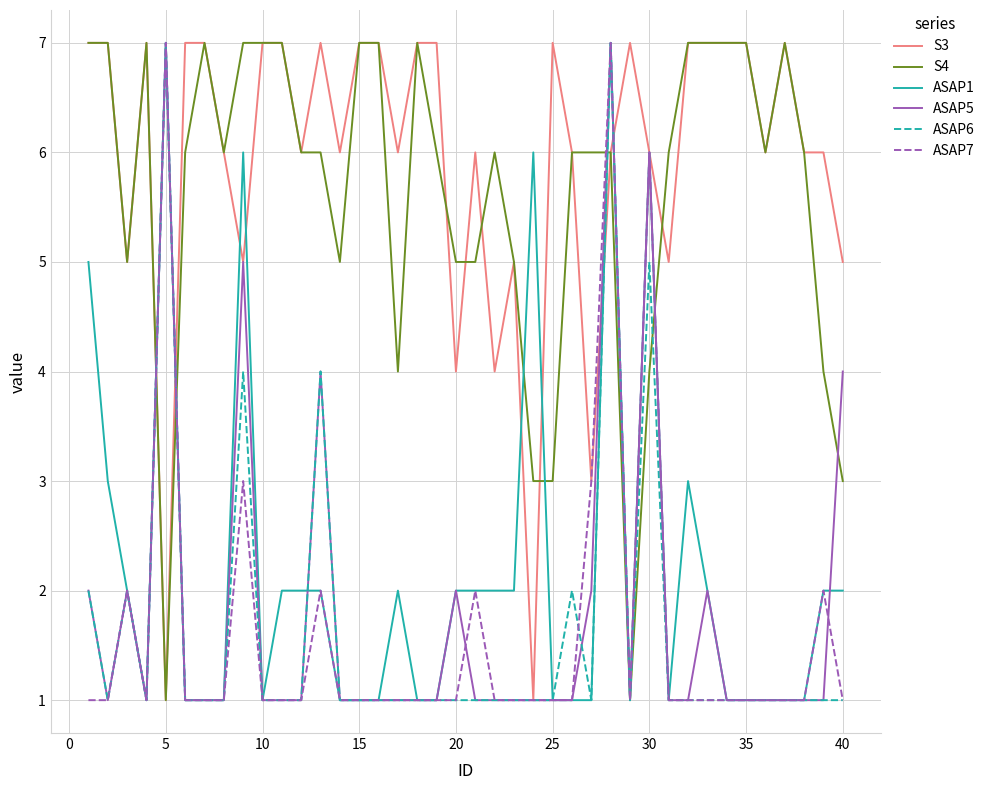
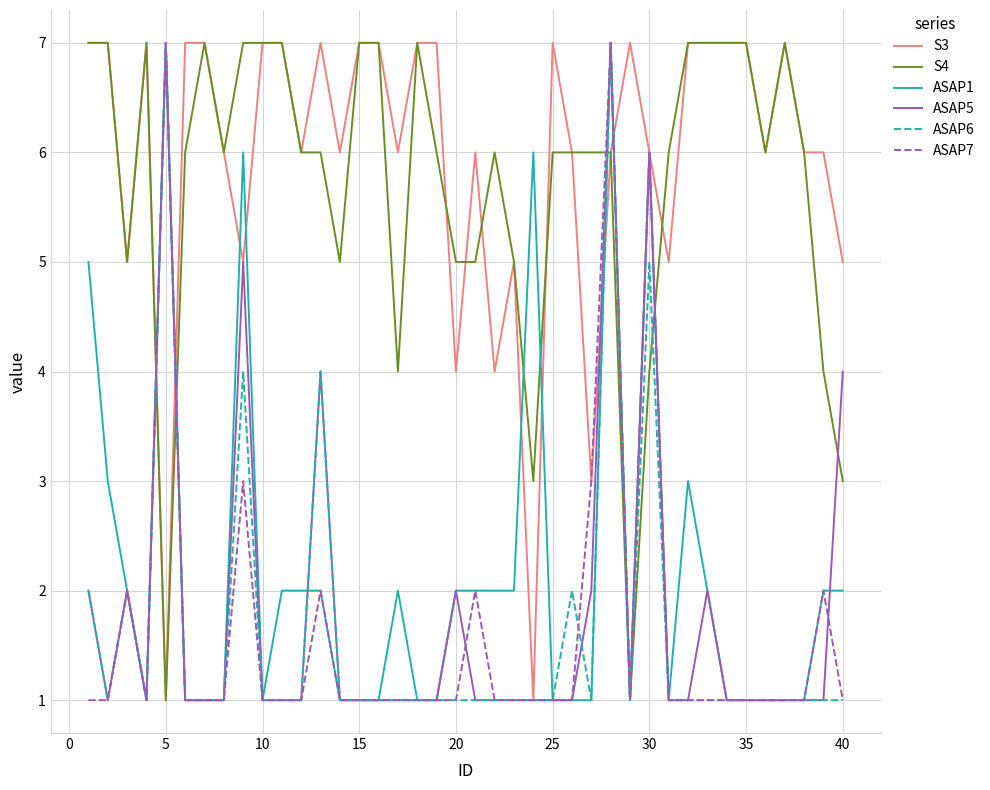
  {
    "S3": {
      "20": 4,
      "25": 7,
      "40": 5
    },
    "S4": {
      "20": 5,
-     "25": 3,
+     "25": 6,
      "30": 4,
      "40": 3
    }
  }
